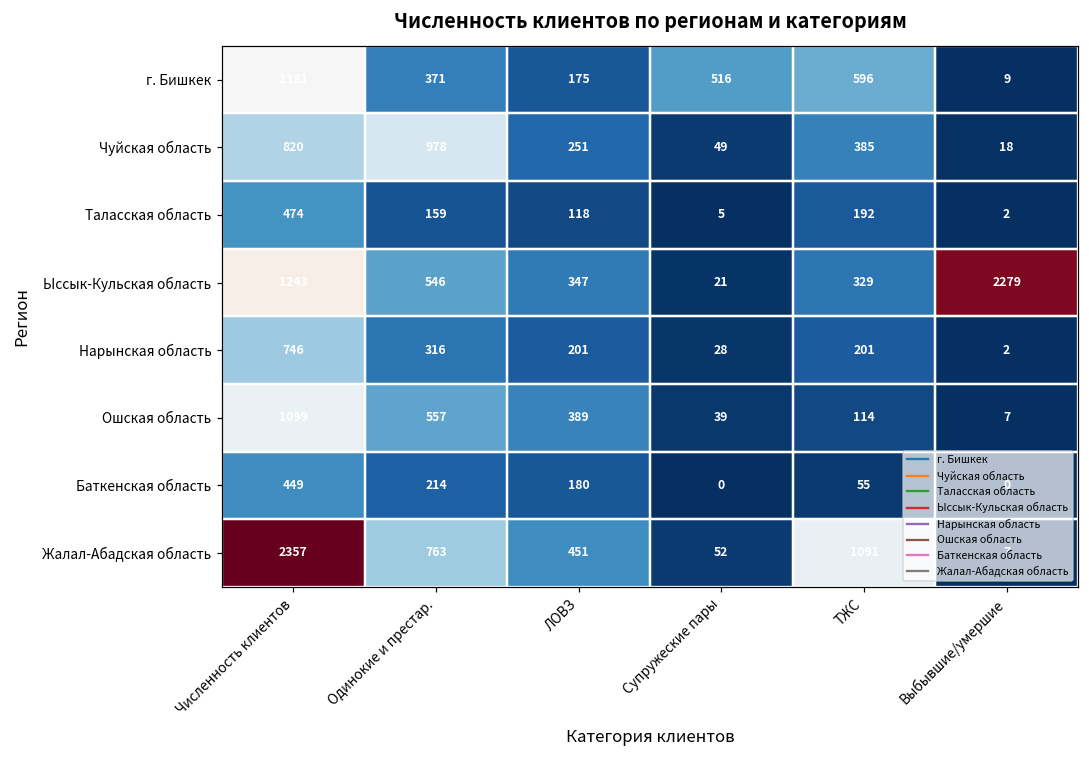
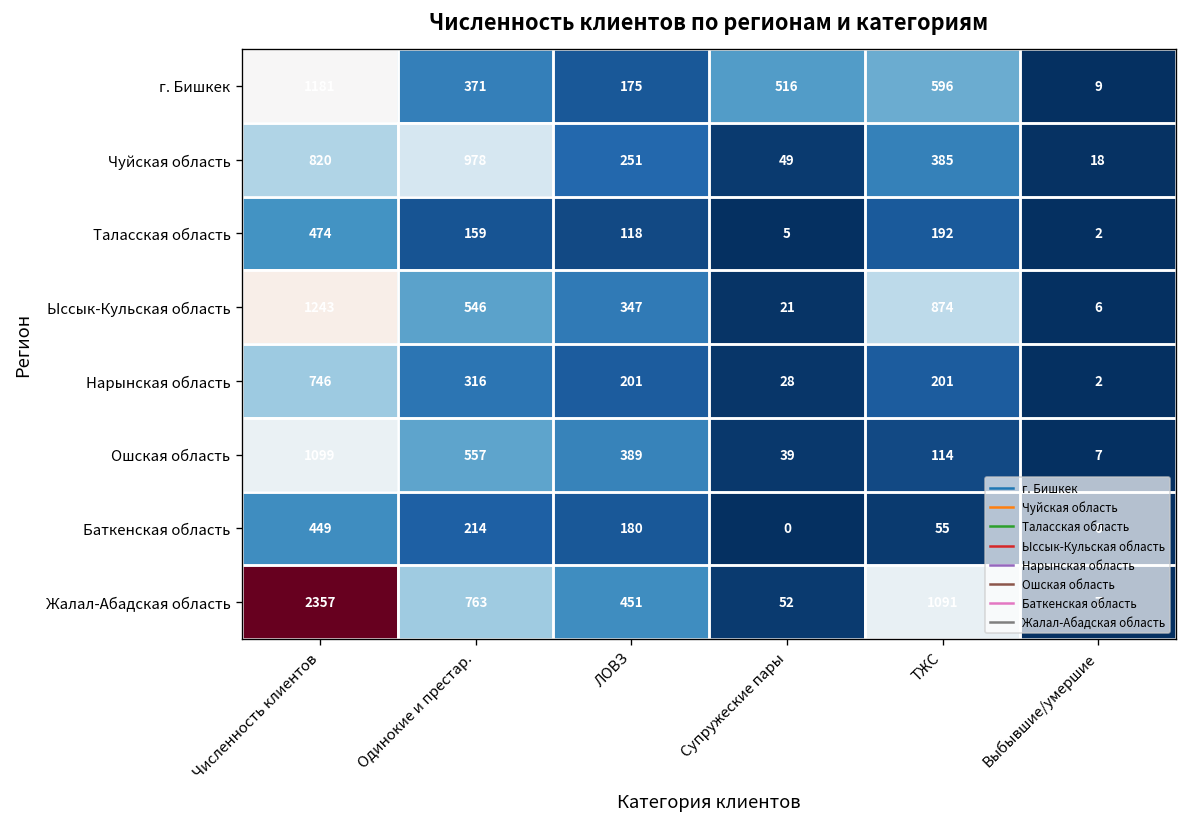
  {
    "г. Бишкек": {
      "Одинокие и престар.": 371,
      "ЛОВЗ": 175,
      "Супружеские пары": 516,
      "ТЖС": 596,
      "Выбывшие/умершие": 9
    },
    "Чуйская область": {
      "Численность клиентов": 820,
      "ЛОВЗ": 251,
      "Супружеские пары": 49,
      "ТЖС": 385,
      "Выбывшие/умершие": 18
    },
    "Таласская область": {
      "Численность клиентов": 474,
      "Одинокие и престар.": 159,
      "ЛОВЗ": 118,
      "Супружеские пары": 5,
      "ТЖС": 192,
      "Выбывшие/умершие": 2
    },
    "Ыссык-Кульская область": {
      "Одинокие и престар.": 546,
      "ЛОВЗ": 347,
      "Супружеские пары": 21,
-     "ТЖС": 329,
-     "Выбывшие/умершие": 2279
+     "ТЖС": 874,
+     "Выбывшие/умершие": 6
    },
    "Нарынская область": {
      "Численность клиентов": 746,
      "Одинокие и престар.": 316,
      "ЛОВЗ": 201,
      "Супружеские пары": 28,
      "ТЖС": 201,
      "Выбывшие/умершие": 2
    },
    "Ошская область": {
      "Одинокие и престар.": 557,
      "ЛОВЗ": 389,
      "Супружеские пары": 39,
      "ТЖС": 114,
      "Выбывшие/умершие": 7
    },
    "Баткенская область": {
      "Численность клиентов": 449,
      "Одинокие и престар.": 214,
      "ЛОВЗ": 180,
      "Супружеские пары": 0,
      "ТЖС": 55
    },
    "Жалал-Абадская область": {
      "Численность клиентов": 2357,
      "Одинокие и престар.": 763,
      "ЛОВЗ": 451,
      "Супружеские пары": 52
    }
  }
